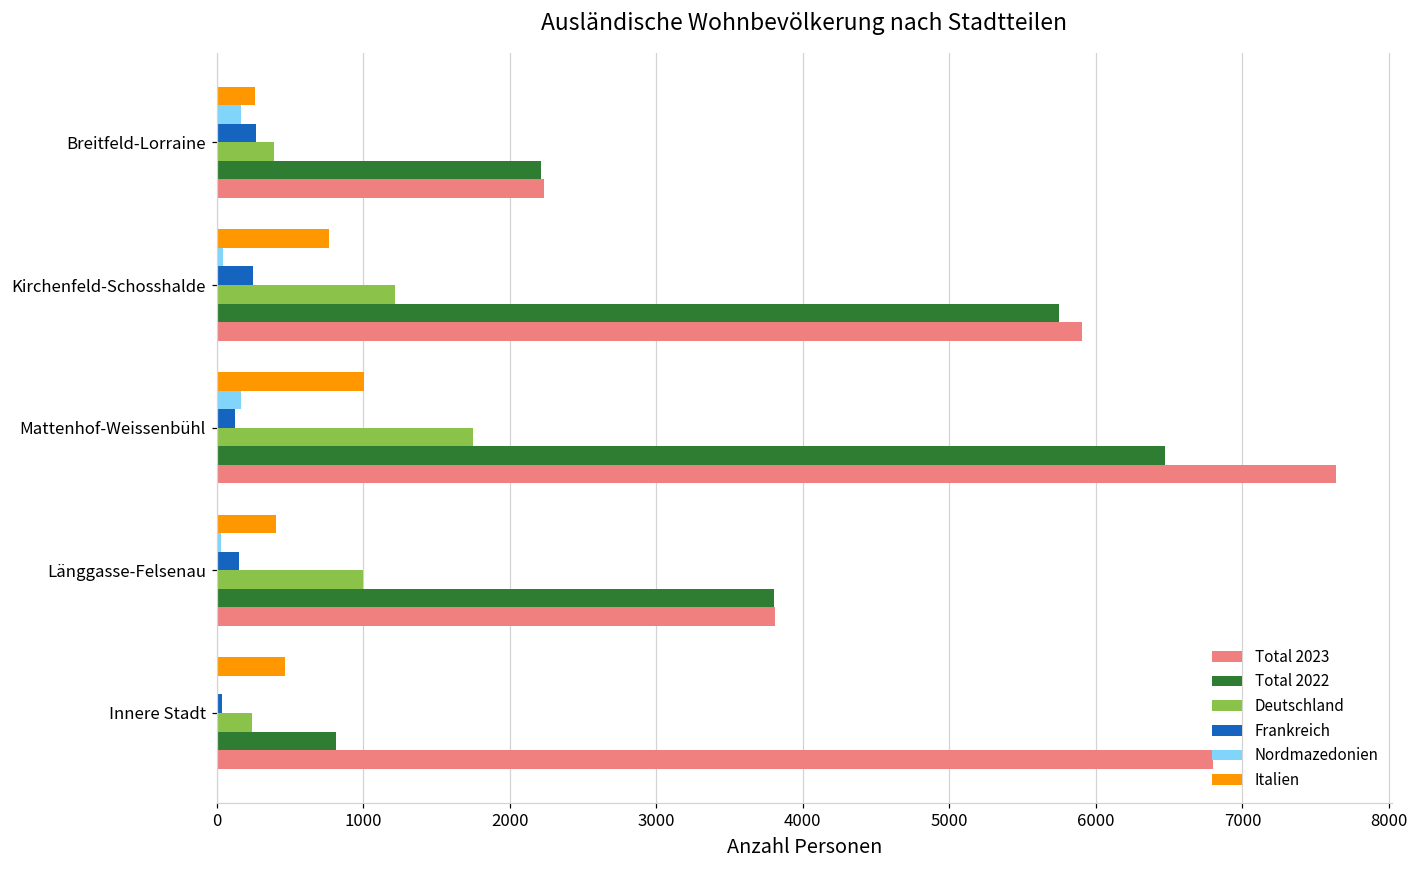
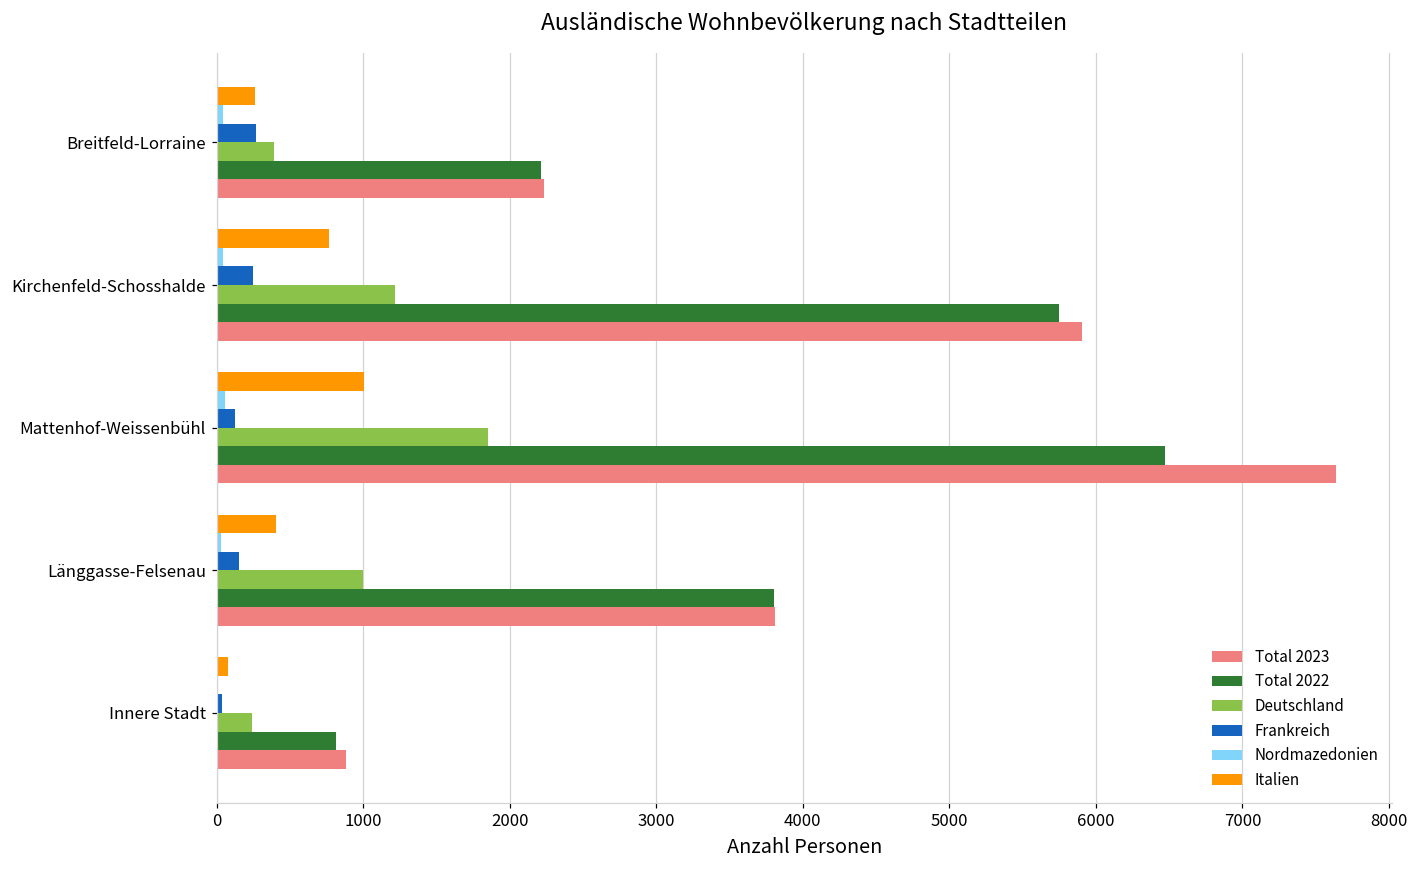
  {
    "Total 2023": {
      "Breitfeld-Lorraine": 2240,
      "Kirchenfeld-Schosshalde": 5900,
      "Mattenhof-Weissenbühl": 7640,
      "Länggasse-Felsenau": 3810,
-     "Innere Stadt": 6800
+     "Innere Stadt": 890
    },
    "Total 2022": {
      "Breitfeld-Lorraine": 2220,
      "Kirchenfeld-Schosshalde": 5750,
      "Mattenhof-Weissenbühl": 6470,
      "Länggasse-Felsenau": 3800,
      "Innere Stadt": 820
    },
    "Deutschland": {
      "Breitfeld-Lorraine": 400,
      "Kirchenfeld-Schosshalde": 1220,
-     "Mattenhof-Weissenbühl": 1750,
+     "Mattenhof-Weissenbühl": 1850,
      "Länggasse-Felsenau": 1000,
      "Innere Stadt": 240
    },
    "Frankreich": {
      "Breitfeld-Lorraine": 270,
      "Kirchenfeld-Schosshalde": 250,
      "Mattenhof-Weissenbühl": 130,
      "Länggasse-Felsenau": 150,
      "Innere Stadt": 40
    },
    "Nordmazedonien": {
-     "Breitfeld-Lorraine": 160,
+     "Breitfeld-Lorraine": 40,
      "Kirchenfeld-Schosshalde": 40,
-     "Mattenhof-Weissenbühl": 170,
+     "Mattenhof-Weissenbühl": 60,
      "Länggasse-Felsenau": 30
    },
    "Italien": {
      "Breitfeld-Lorraine": 270,
      "Kirchenfeld-Schosshalde": 770,
      "Mattenhof-Weissenbühl": 1010,
      "Länggasse-Felsenau": 400,
-     "Innere Stadt": 470
+     "Innere Stadt": 80
    }
  }
